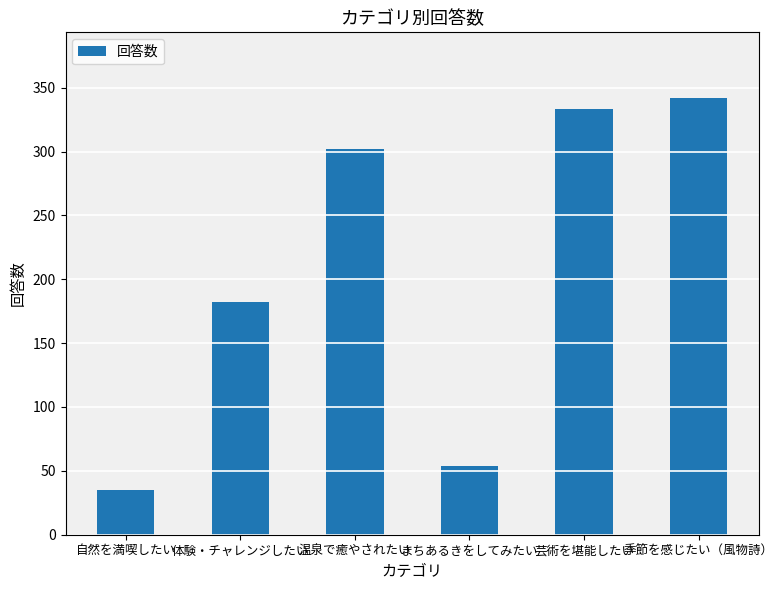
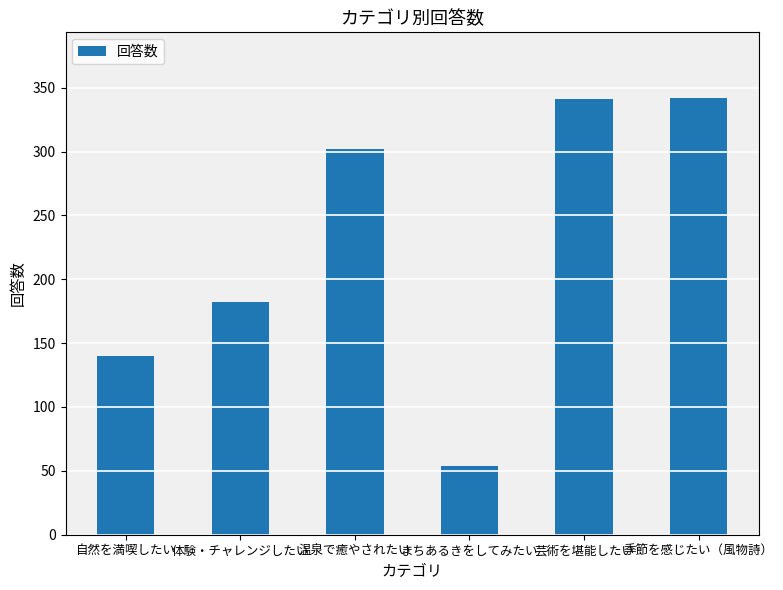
  {
-   "自然を満喫したい": 35,
+   "自然を満喫したい": 140,
    "体験・チャレンジしたい": 182,
    "温泉で癒やされたい": 302,
    "まちあるきをしてみたい": 54,
-   "芸術を堪能したい": 333,
+   "芸術を堪能したい": 341,
    "季節を感じたい（風物詩）": 342
  }
